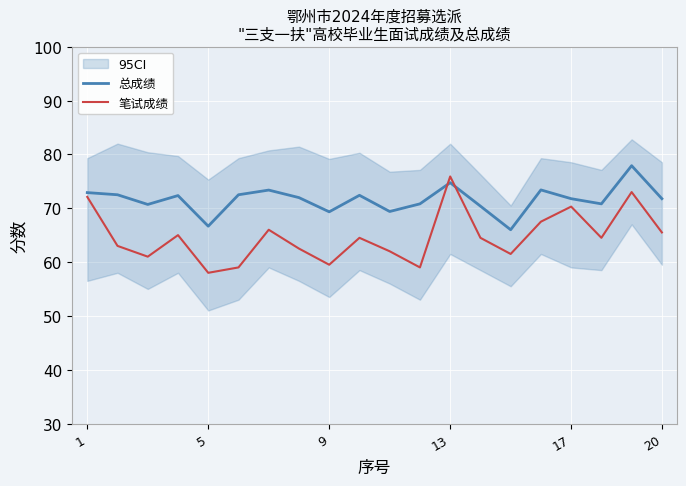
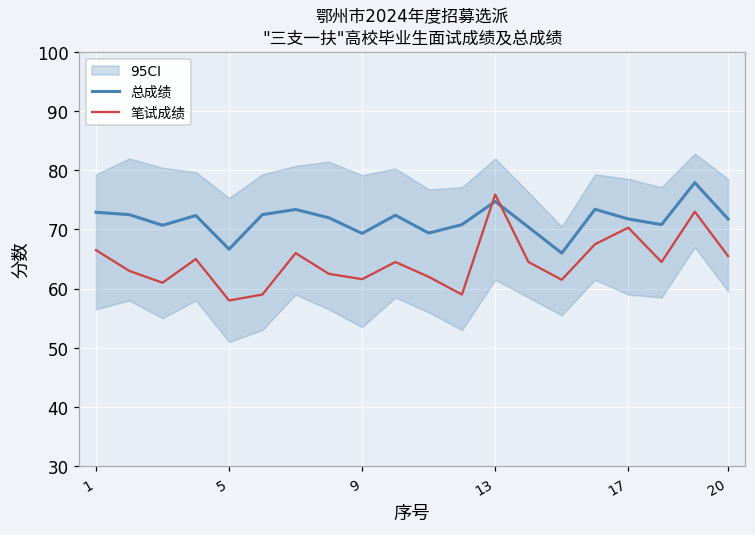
  {
    "笔试成绩": {
-     "1": 72,
+     "1": 67,
      "5": 58,
-     "9": 60,
+     "9": 62,
      "13": 76,
      "17": 70,
      "20": 66
    }
  }
